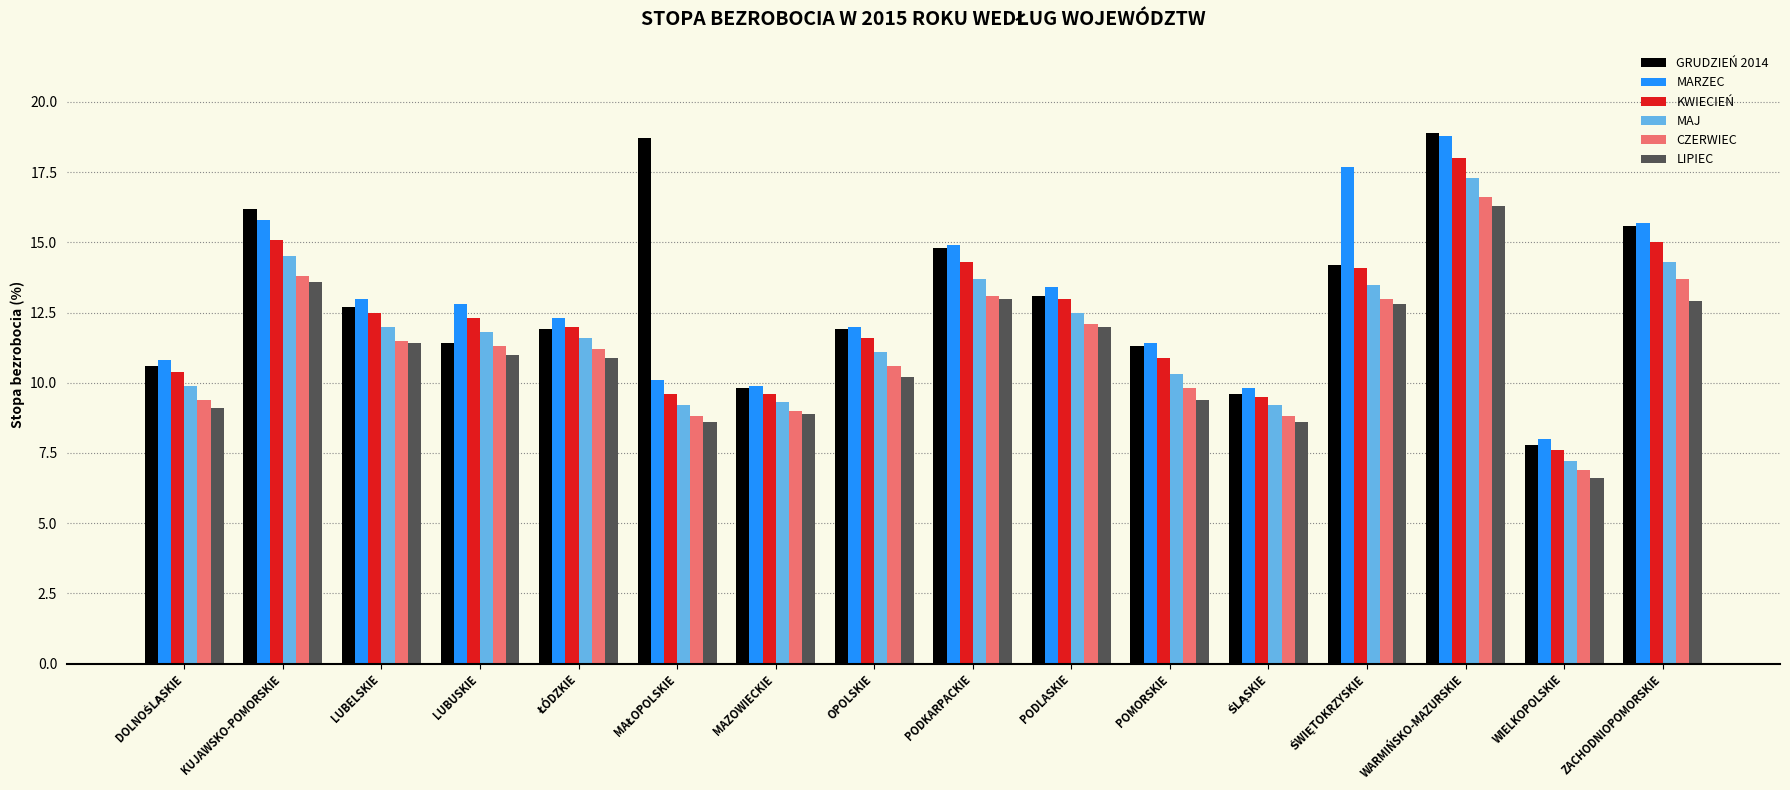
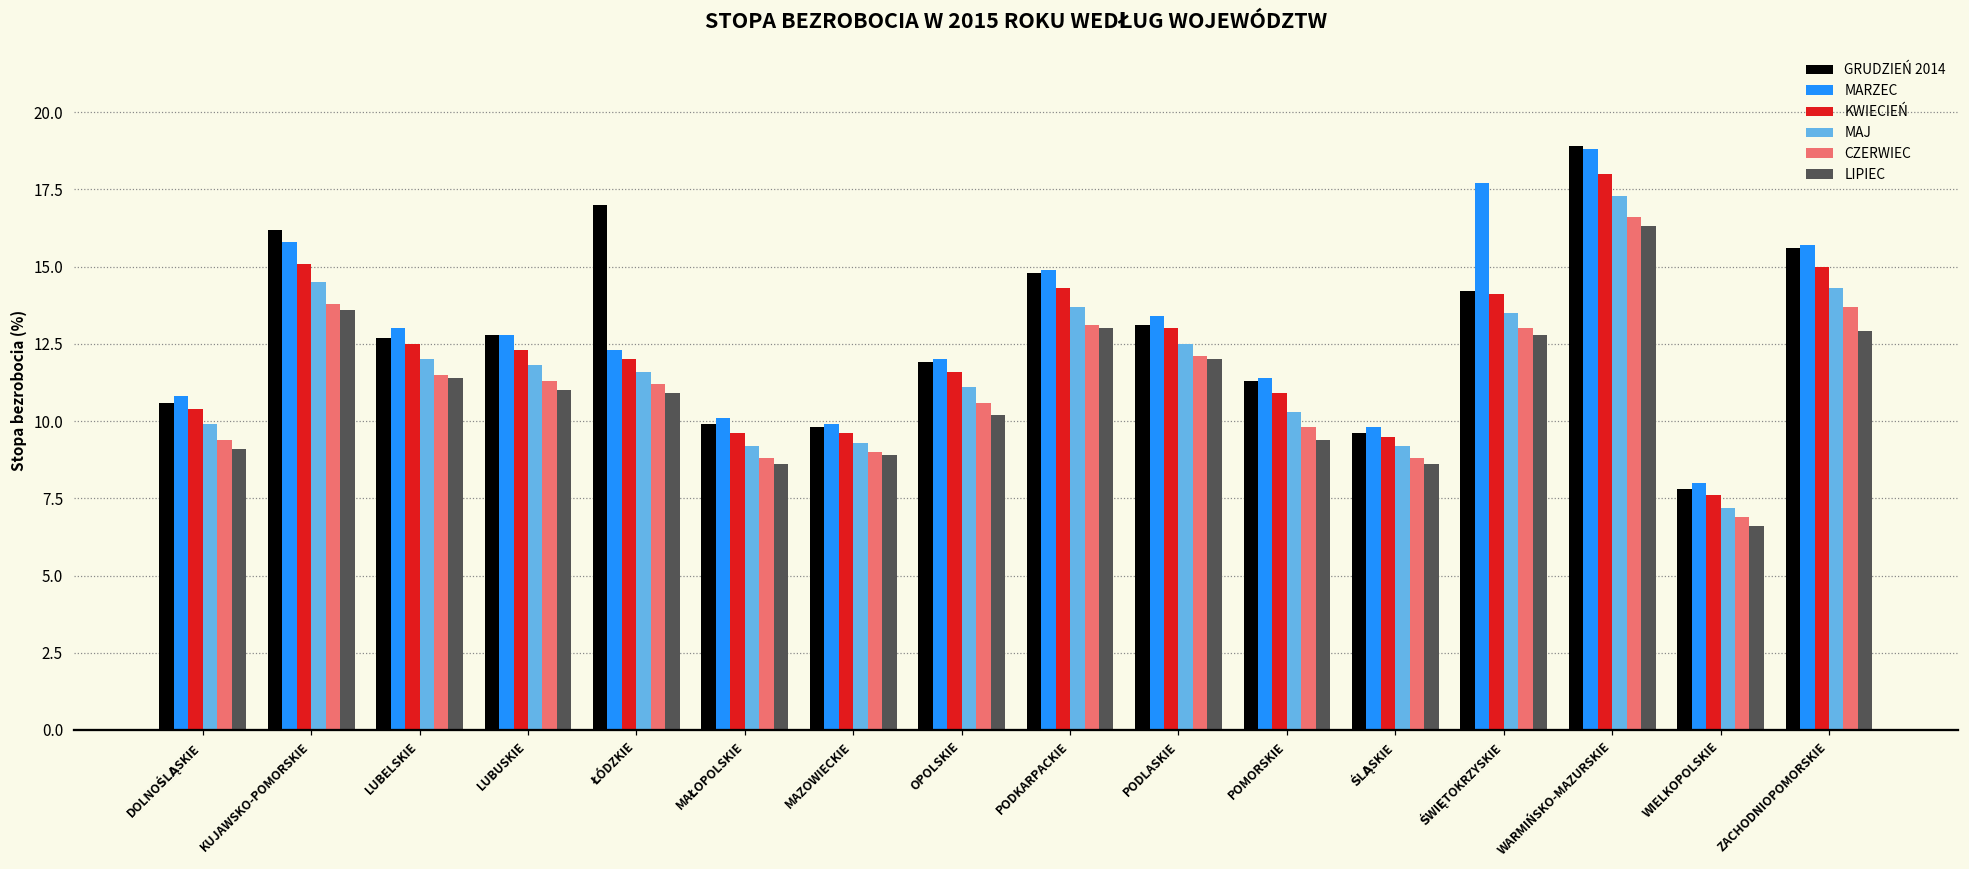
  {
    "GRUDZIEŃ 2014": {
      "DOLNOŚLĄSKIE": 10.6,
      "KUJAWSKO-POMORSKIE": 16.2,
      "LUBELSKIE": 12.7,
-     "LUBUSKIE": 11.4,
-     "ŁÓDZKIE": 11.9,
-     "MAŁOPOLSKIE": 18.7,
+     "LUBUSKIE": 12.8,
+     "ŁÓDZKIE": 17.0,
+     "MAŁOPOLSKIE": 9.9,
      "MAZOWIECKIE": 9.8,
      "OPOLSKIE": 11.9,
      "PODKARPACKIE": 14.8,
      "PODLASKIE": 13.1,
      "POMORSKIE": 11.3,
      "ŚLĄSKIE": 9.6,
      "ŚWIĘTOKRZYSKIE": 14.2,
      "WARMIŃSKO-MAZURSKIE": 18.9,
      "WIELKOPOLSKIE": 7.8,
      "ZACHODNIOPOMORSKIE": 15.6
    },
    "MARZEC": {
      "DOLNOŚLĄSKIE": 10.8,
      "KUJAWSKO-POMORSKIE": 15.8,
      "LUBELSKIE": 13.0,
      "LUBUSKIE": 12.8,
      "ŁÓDZKIE": 12.3,
      "MAŁOPOLSKIE": 10.1,
      "MAZOWIECKIE": 9.9,
      "OPOLSKIE": 12.0,
      "PODKARPACKIE": 14.9,
      "PODLASKIE": 13.4,
      "POMORSKIE": 11.4,
      "ŚLĄSKIE": 9.8,
      "ŚWIĘTOKRZYSKIE": 17.7,
      "WARMIŃSKO-MAZURSKIE": 18.8,
      "WIELKOPOLSKIE": 8.0,
      "ZACHODNIOPOMORSKIE": 15.7
    },
    "KWIECIEŃ": {
      "DOLNOŚLĄSKIE": 10.4,
      "KUJAWSKO-POMORSKIE": 15.1,
      "LUBELSKIE": 12.5,
      "LUBUSKIE": 12.3,
      "ŁÓDZKIE": 12.0,
      "MAŁOPOLSKIE": 9.6,
      "MAZOWIECKIE": 9.6,
      "OPOLSKIE": 11.6,
      "PODKARPACKIE": 14.3,
      "PODLASKIE": 13.0,
      "POMORSKIE": 10.9,
      "ŚLĄSKIE": 9.5,
      "ŚWIĘTOKRZYSKIE": 14.1,
      "WARMIŃSKO-MAZURSKIE": 18.0,
      "WIELKOPOLSKIE": 7.6,
      "ZACHODNIOPOMORSKIE": 15.0
    },
    "MAJ": {
      "DOLNOŚLĄSKIE": 9.9,
      "KUJAWSKO-POMORSKIE": 14.5,
      "LUBELSKIE": 12.0,
      "LUBUSKIE": 11.8,
      "ŁÓDZKIE": 11.6,
      "MAŁOPOLSKIE": 9.2,
      "MAZOWIECKIE": 9.3,
      "OPOLSKIE": 11.1,
      "PODKARPACKIE": 13.7,
      "PODLASKIE": 12.5,
      "POMORSKIE": 10.3,
      "ŚLĄSKIE": 9.2,
      "ŚWIĘTOKRZYSKIE": 13.5,
      "WARMIŃSKO-MAZURSKIE": 17.3,
      "WIELKOPOLSKIE": 7.2,
      "ZACHODNIOPOMORSKIE": 14.3
    },
    "CZERWIEC": {
      "DOLNOŚLĄSKIE": 9.4,
      "KUJAWSKO-POMORSKIE": 13.8,
      "LUBELSKIE": 11.5,
      "LUBUSKIE": 11.3,
      "ŁÓDZKIE": 11.2,
      "MAŁOPOLSKIE": 8.8,
      "MAZOWIECKIE": 9.0,
      "OPOLSKIE": 10.6,
      "PODKARPACKIE": 13.1,
      "PODLASKIE": 12.1,
      "POMORSKIE": 9.8,
      "ŚLĄSKIE": 8.8,
      "ŚWIĘTOKRZYSKIE": 13.0,
      "WARMIŃSKO-MAZURSKIE": 16.6,
      "WIELKOPOLSKIE": 6.9,
      "ZACHODNIOPOMORSKIE": 13.7
    },
    "LIPIEC": {
      "DOLNOŚLĄSKIE": 9.1,
      "KUJAWSKO-POMORSKIE": 13.6,
      "LUBELSKIE": 11.4,
      "LUBUSKIE": 11.0,
      "ŁÓDZKIE": 10.9,
      "MAŁOPOLSKIE": 8.6,
      "MAZOWIECKIE": 8.9,
      "OPOLSKIE": 10.2,
      "PODKARPACKIE": 13.0,
      "PODLASKIE": 12.0,
      "POMORSKIE": 9.4,
      "ŚLĄSKIE": 8.6,
      "ŚWIĘTOKRZYSKIE": 12.8,
      "WARMIŃSKO-MAZURSKIE": 16.3,
      "WIELKOPOLSKIE": 6.6,
      "ZACHODNIOPOMORSKIE": 12.9
    }
  }
